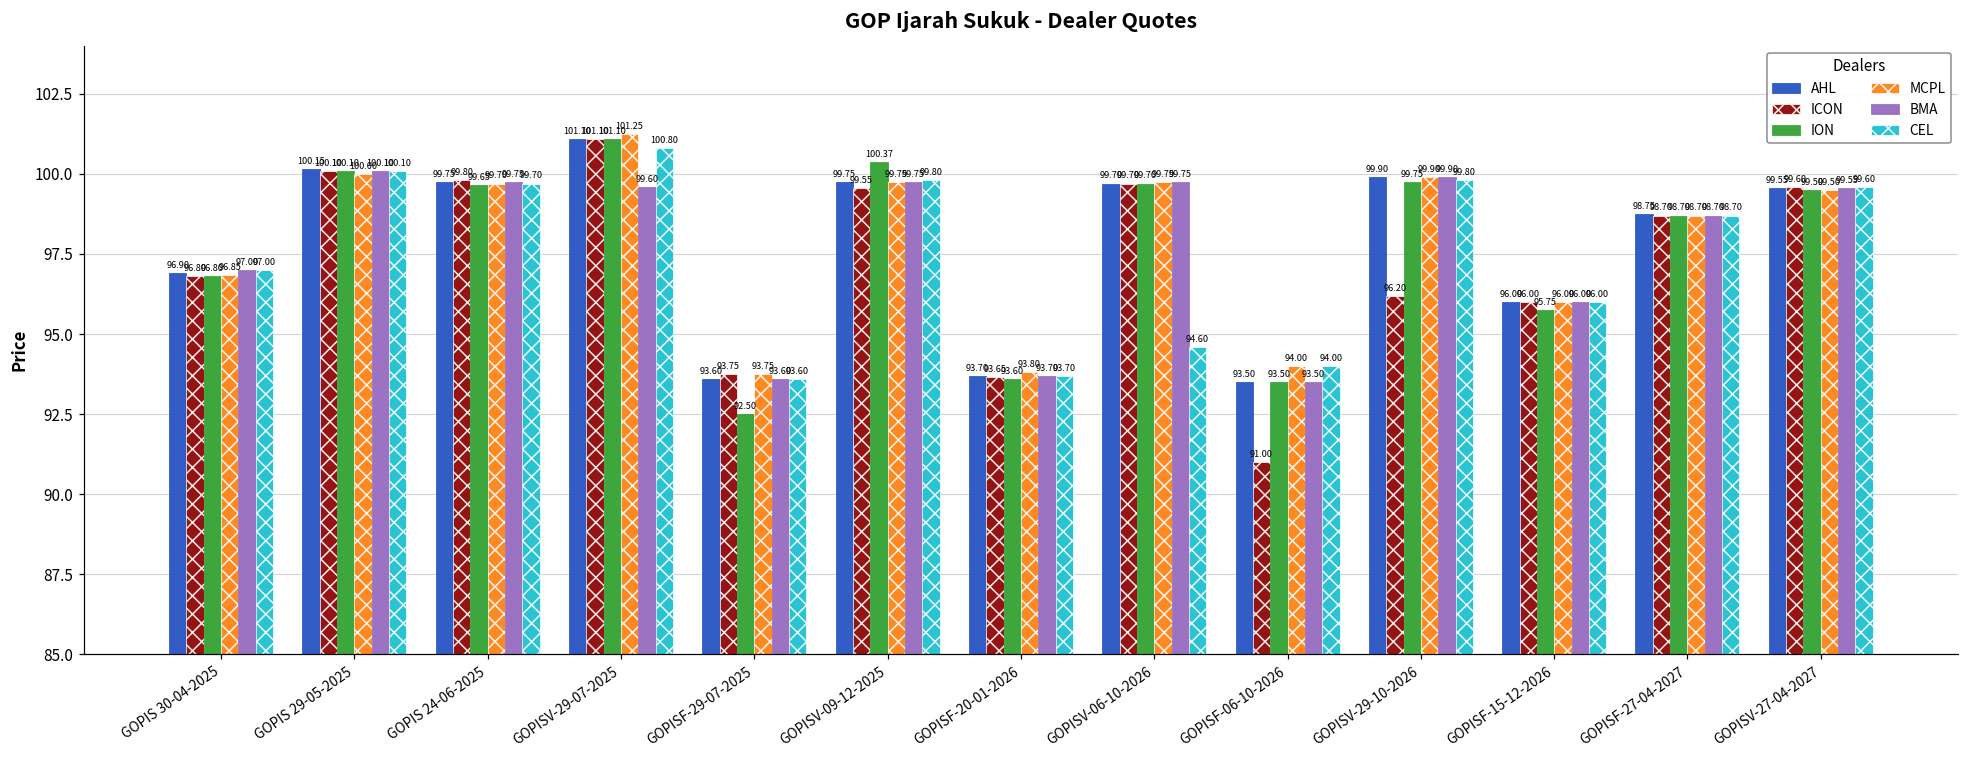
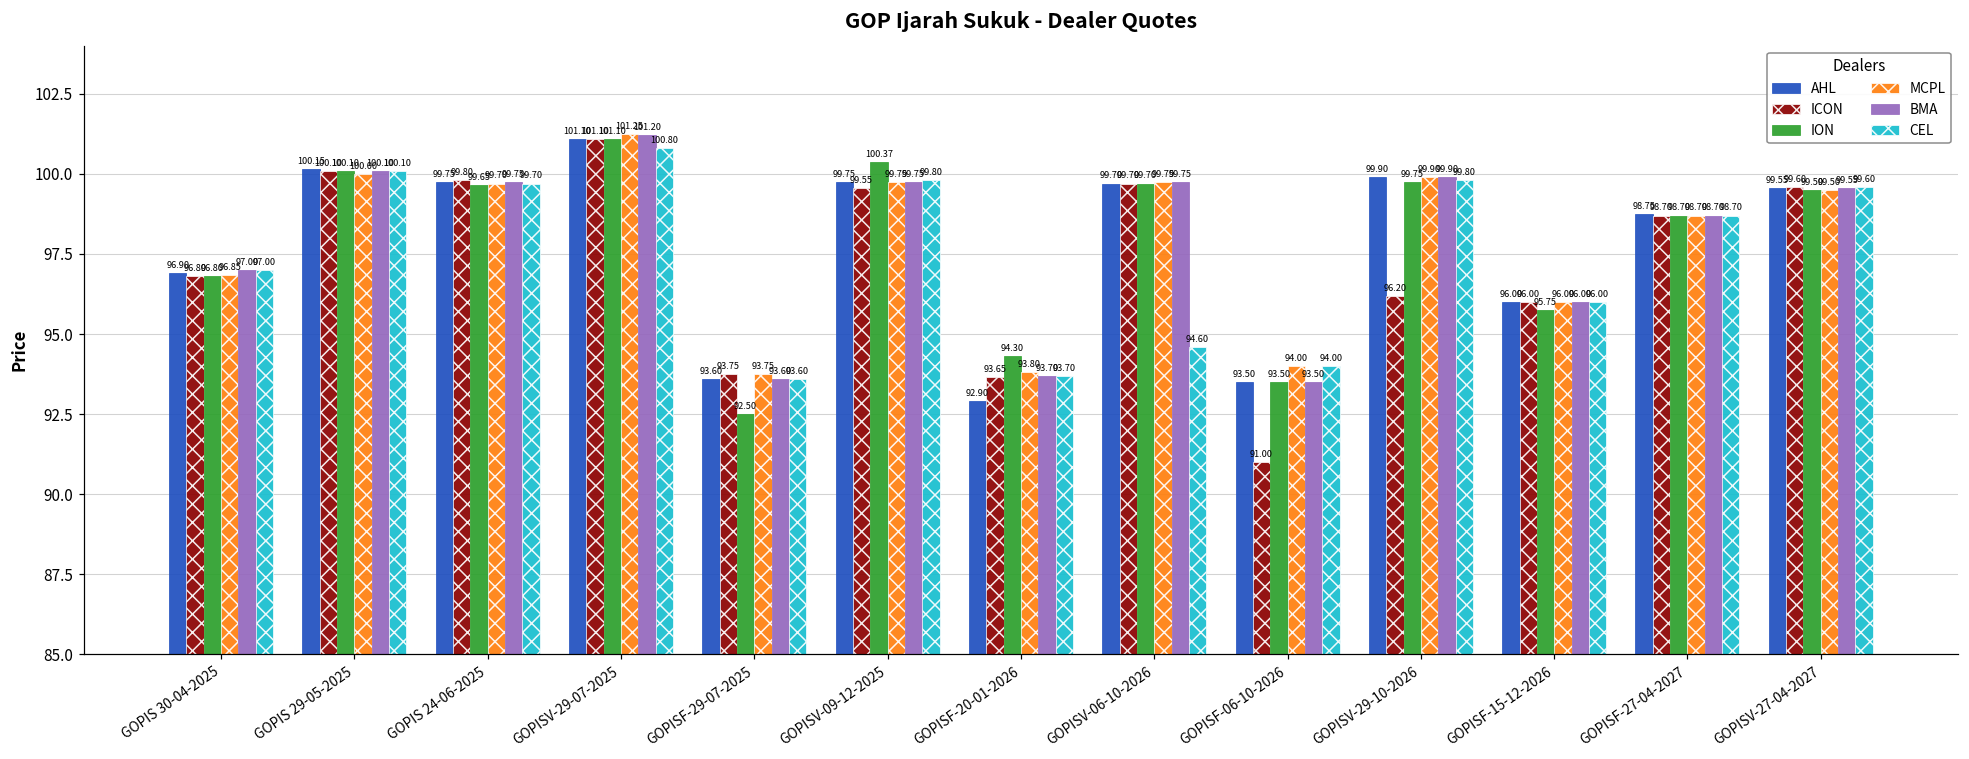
  {
    "AHL": {
      "GOPISF-29-07-2025": 93.60,
      "GOPISV-09-12-2025": 99.75,
-     "GOPISF-20-01-2026": 93.70,
+     "GOPISF-20-01-2026": 92.90,
      "GOPISF-06-10-2026": 93.50,
      "GOPISV-29-10-2026": 99.90
    },
    "ICON": {
      "GOPISF-29-07-2025": 93.75,
      "GOPISV-09-12-2025": 99.55,
      "GOPISF-06-10-2026": 91.00,
      "GOPISV-29-10-2026": 96.20
    },
    "ION": {
      "GOPISF-29-07-2025": 92.50,
      "GOPISV-09-12-2025": 100.37,
-     "GOPISF-20-01-2026": 93.60,
+     "GOPISF-20-01-2026": 94.30,
      "GOPISF-06-10-2026": 93.50,
      "GOPISV-29-10-2026": 99.75,
      "GOPISF-15-12-2026": 95.75
    },
    "MCPL": {
      "GOPISF-29-07-2025": 93.75,
      "GOPISF-06-10-2026": 94.00
    },
    "BMA": {
-     "GOPISV-29-07-2025": 99.60,
+     "GOPISV-29-07-2025": 101.20,
      "GOPISF-06-10-2026": 93.50
    },
    "CEL": {
      "GOPISV-29-07-2025": 100.80,
      "GOPISV-06-10-2026": 94.60,
      "GOPISF-06-10-2026": 94.00
    }
  }
